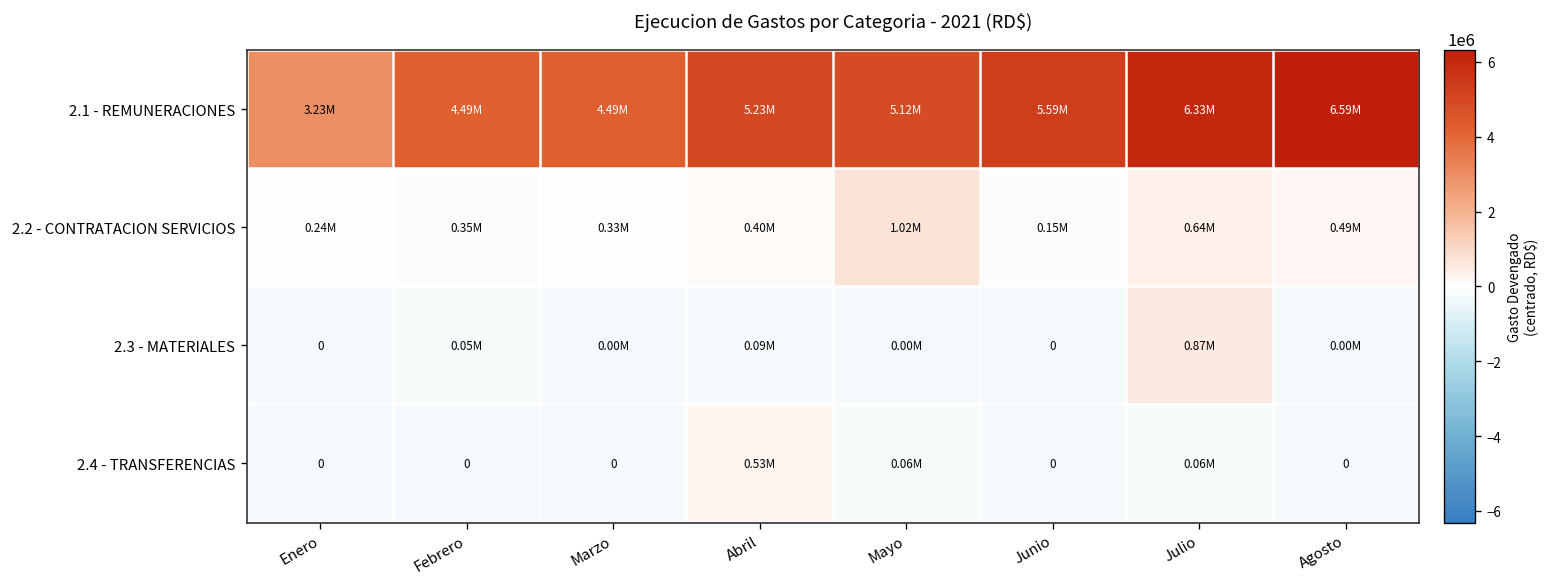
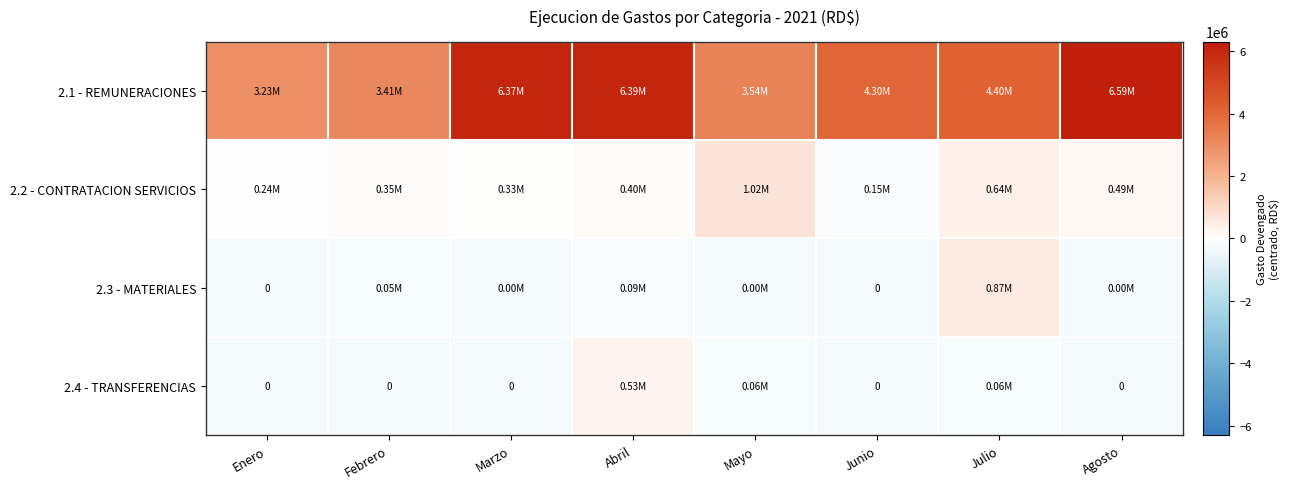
  {
    "2.1 - REMUNERACIONES": {
      "Enero": "3.23M",
-     "Febrero": "4.49M",
-     "Marzo": "4.49M",
-     "Abril": "5.23M",
-     "Mayo": "5.12M",
-     "Junio": "5.59M",
-     "Julio": "6.33M",
+     "Febrero": "3.41M",
+     "Marzo": "6.37M",
+     "Abril": "6.39M",
+     "Mayo": "3.54M",
+     "Junio": "4.30M",
+     "Julio": "4.40M",
      "Agosto": "6.59M"
    },
    "2.2 - CONTRATACION SERVICIOS": {
      "Enero": "0.24M",
      "Febrero": "0.35M",
      "Marzo": "0.33M",
      "Abril": "0.40M",
      "Mayo": "1.02M",
      "Junio": "0.15M",
      "Julio": "0.64M",
      "Agosto": "0.49M"
    },
    "2.3 - MATERIALES": {
      "Enero": "0",
      "Febrero": "0.05M",
      "Marzo": "0.00M",
      "Abril": "0.09M",
      "Mayo": "0.00M",
      "Junio": "0",
      "Julio": "0.87M",
      "Agosto": "0.00M"
    },
    "2.4 - TRANSFERENCIAS": {
      "Enero": "0",
      "Febrero": "0",
      "Marzo": "0",
      "Abril": "0.53M",
      "Mayo": "0.06M",
      "Junio": "0",
      "Julio": "0.06M",
      "Agosto": "0"
    }
  }
